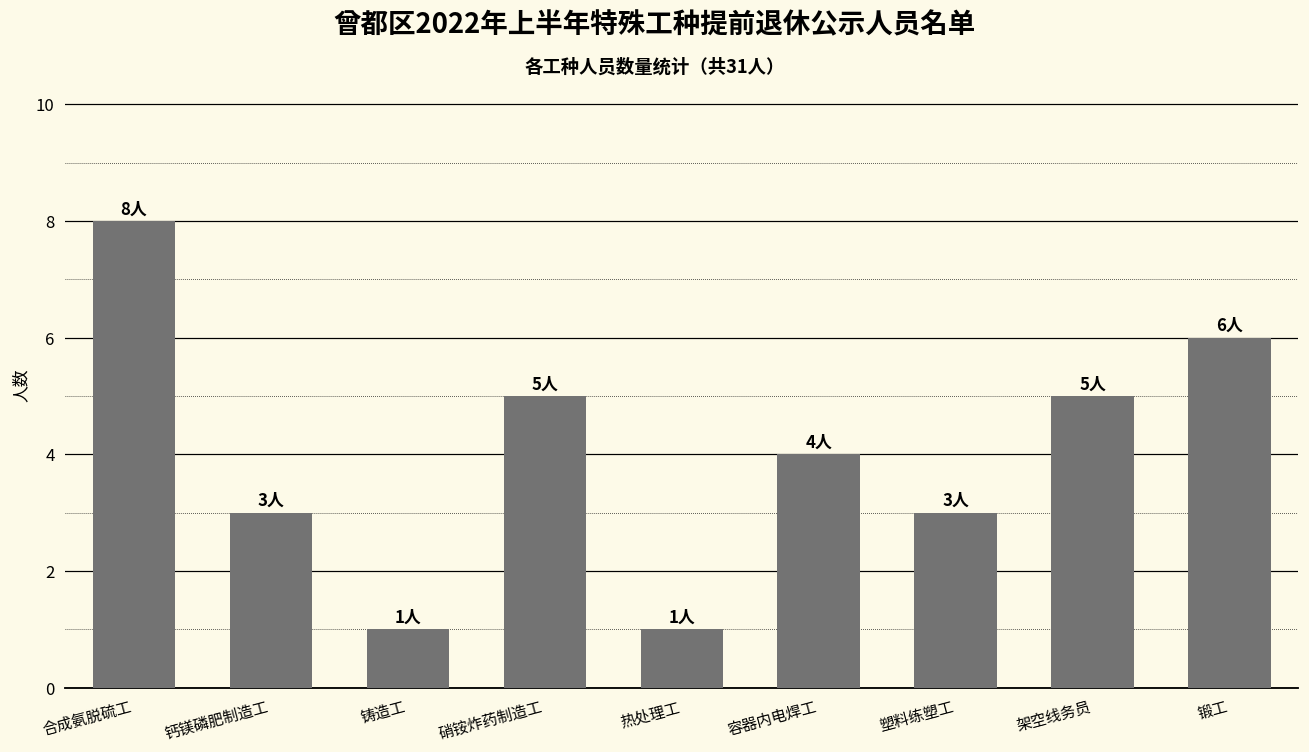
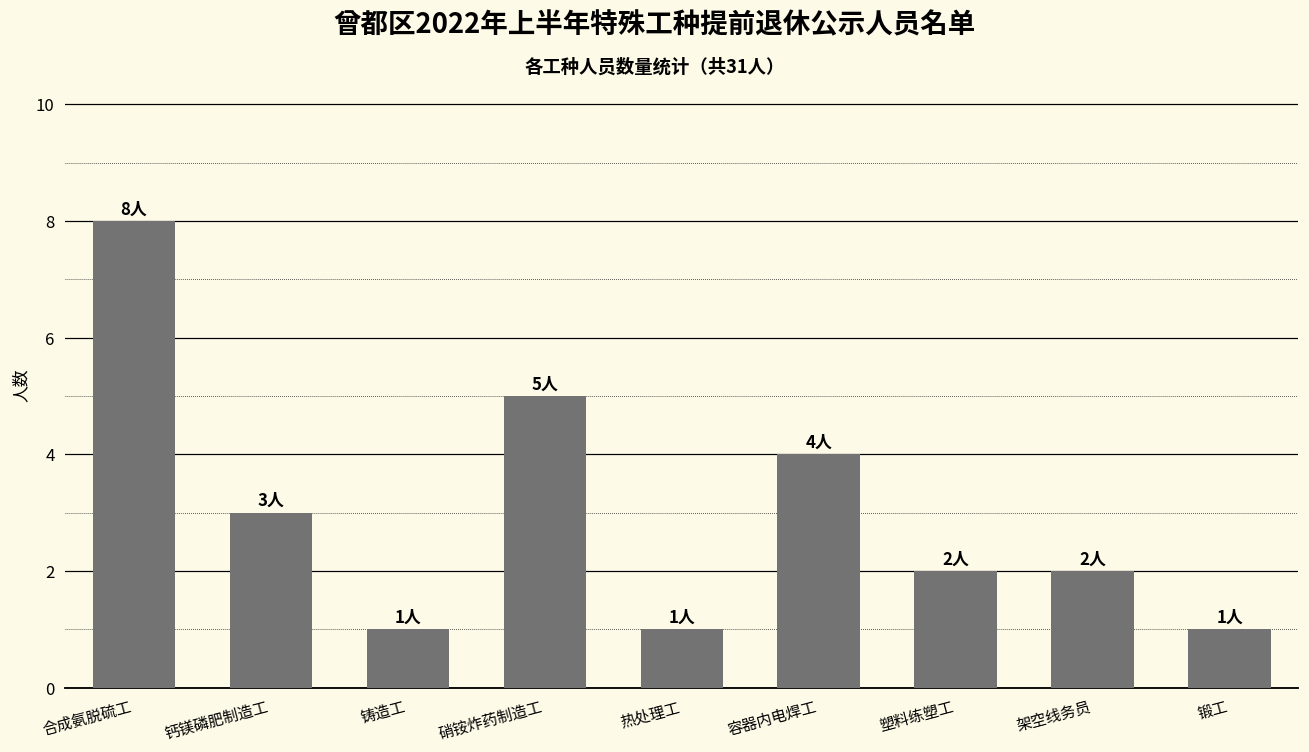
  {
    "合成氨脱硫工": "8人",
    "钙镁磷肥制造工": "3人",
    "铸造工": "1人",
    "硝铵炸药制造工": "5人",
    "热处理工": "1人",
    "容器内电焊工": "4人",
-   "塑料练塑工": "3人",
-   "架空线务员": "5人",
-   "锻工": "6人"
+   "塑料练塑工": "2人",
+   "架空线务员": "2人",
+   "锻工": "1人"
  }
